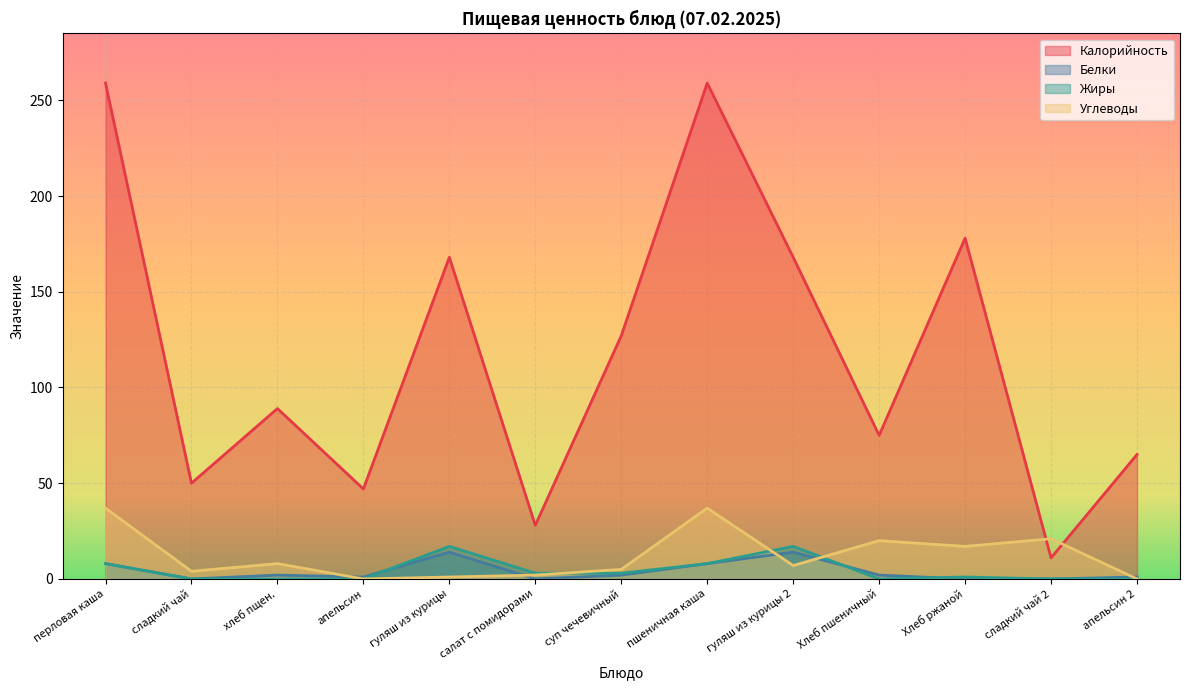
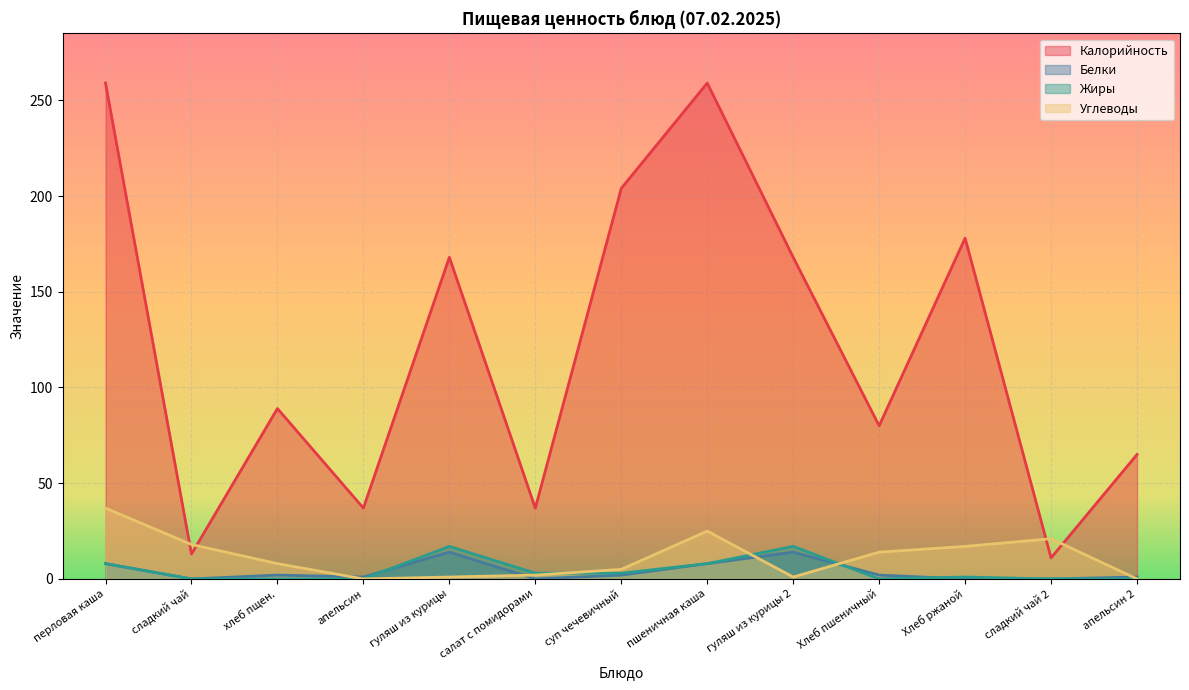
  {
    "Калорийность": {
      "перловая каша": 259,
-     "сладкий чай": 50,
+     "сладкий чай": 13,
      "хлеб пщен.": 89,
-     "апельсин": 47,
+     "апельсин": 37,
      "гуляш из курицы": 168,
-     "салат с помидорами": 28,
-     "суп чечевичный": 127,
+     "салат с помидорами": 37,
+     "суп чечевичный": 204,
      "пшеничная каша": 259,
      "гуляш из курицы 2": 168,
-     "Хлеб пшеничный": 75,
+     "Хлеб пшеничный": 80,
      "Хлеб ржаной": 178,
      "сладкий чай 2": 11,
      "апельсин 2": 65
    },
    "Углеводы": {
      "перловая каша": 37,
-     "сладкий чай": 4,
+     "сладкий чай": 18,
      "хлеб пщен.": 8,
      "гуляш из курицы": 1,
      "суп чечевичный": 5,
-     "пшеничная каша": 37,
-     "гуляш из курицы 2": 7,
-     "Хлеб пшеничный": 20,
+     "пшеничная каша": 25,
+     "гуляш из курицы 2": 1,
+     "Хлеб пшеничный": 14,
      "Хлеб ржаной": 17,
      "сладкий чай 2": 21
    }
  }
